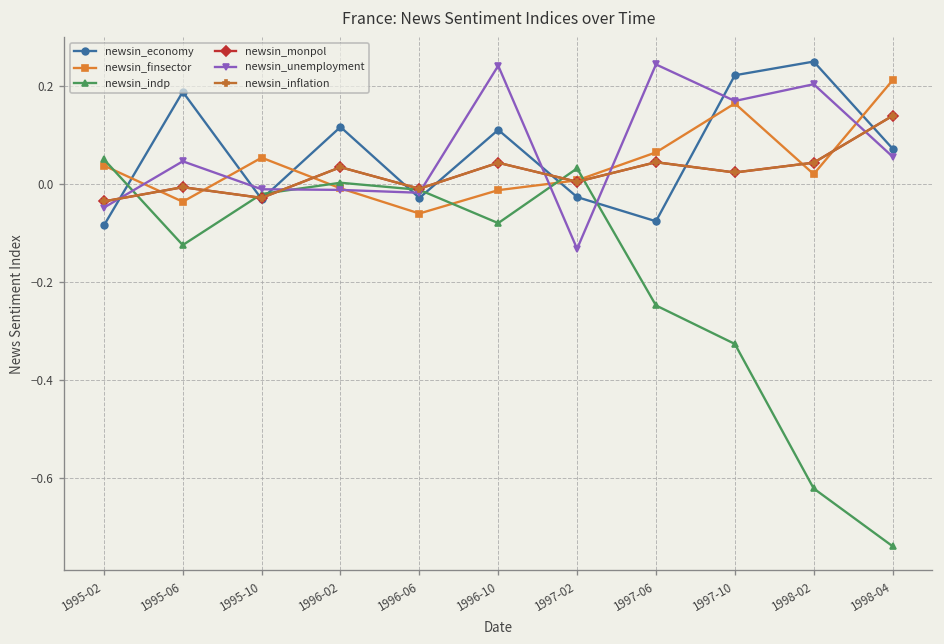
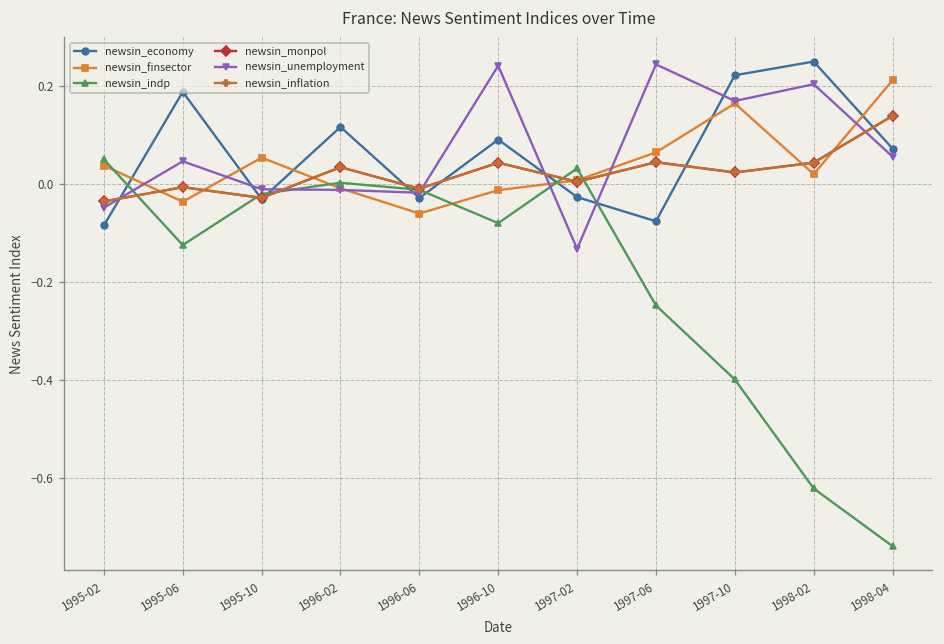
  {
    "newsin_economy": {
      "1995-02": -0.08,
      "1996-02": 0.12,
      "1996-06": -0.03,
-     "1996-10": 0.11,
+     "1996-10": 0.09,
      "1997-02": -0.03,
      "1997-06": -0.08,
      "1997-10": 0.22,
      "1998-02": 0.25,
      "1998-04": 0.07
    },
    "newsin_indp": {
      "1995-02": 0.05,
      "1995-06": -0.12,
      "1995-10": -0.02,
      "1996-02": 0.00,
      "1996-10": -0.08,
      "1997-02": 0.03,
      "1997-06": -0.25,
-     "1997-10": -0.33,
+     "1997-10": -0.40,
      "1998-02": -0.62,
      "1998-04": -0.74
    },
    "newsin_unemployment": {
      "1995-02": -0.05,
      "1995-06": 0.05,
      "1995-10": -0.01,
      "1996-10": 0.24,
      "1997-02": -0.13,
      "1997-06": 0.24,
      "1998-02": 0.20,
      "1998-04": 0.06
    }
  }
